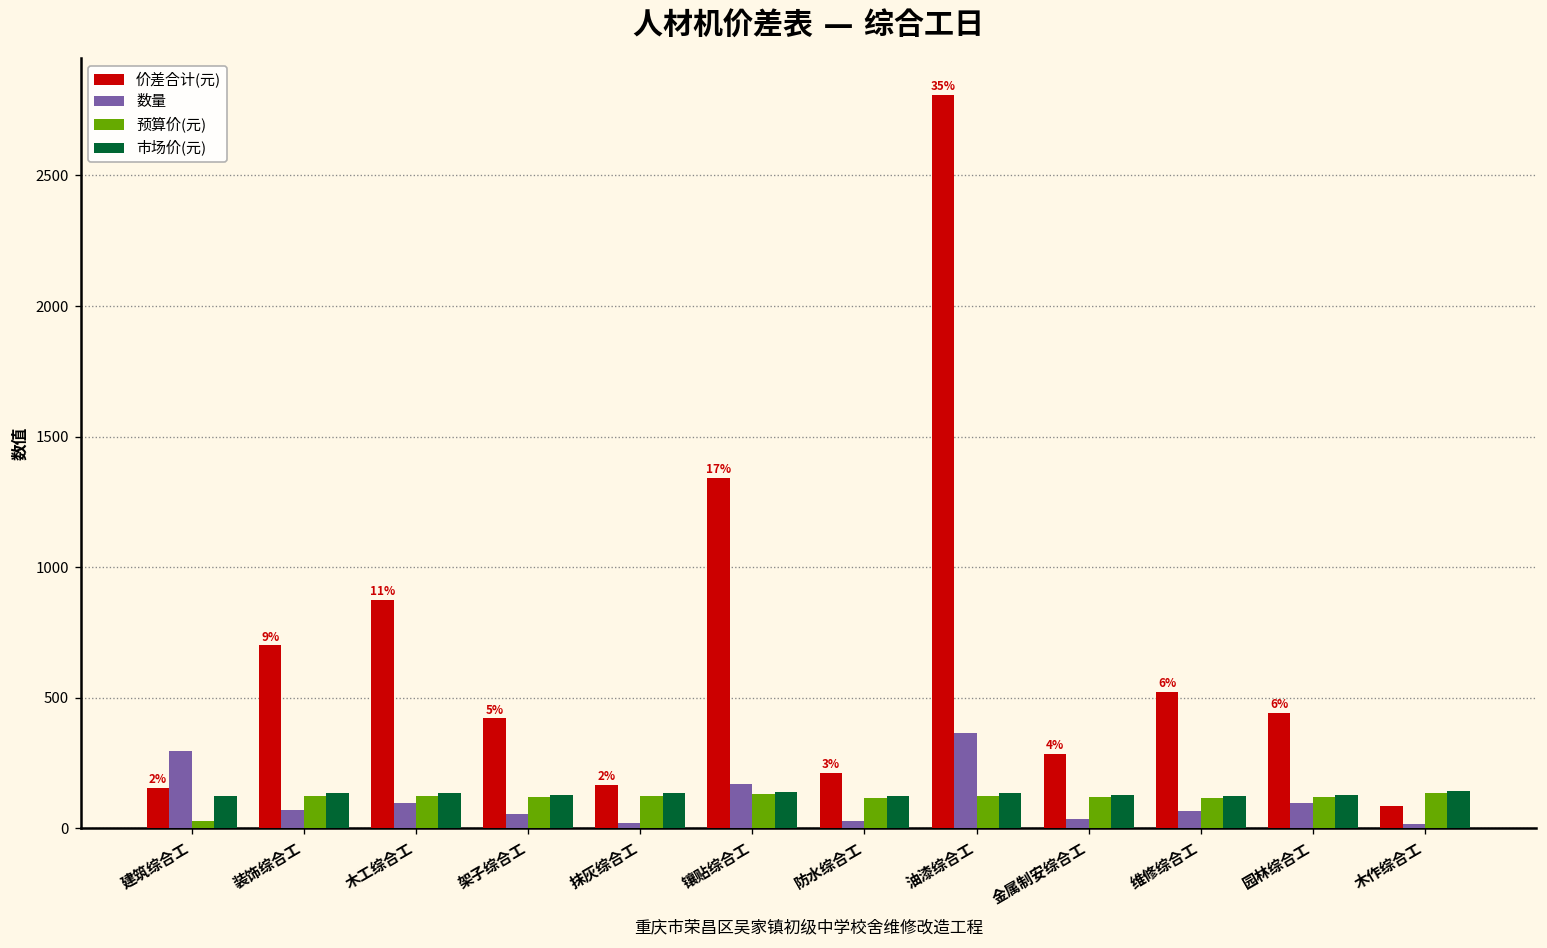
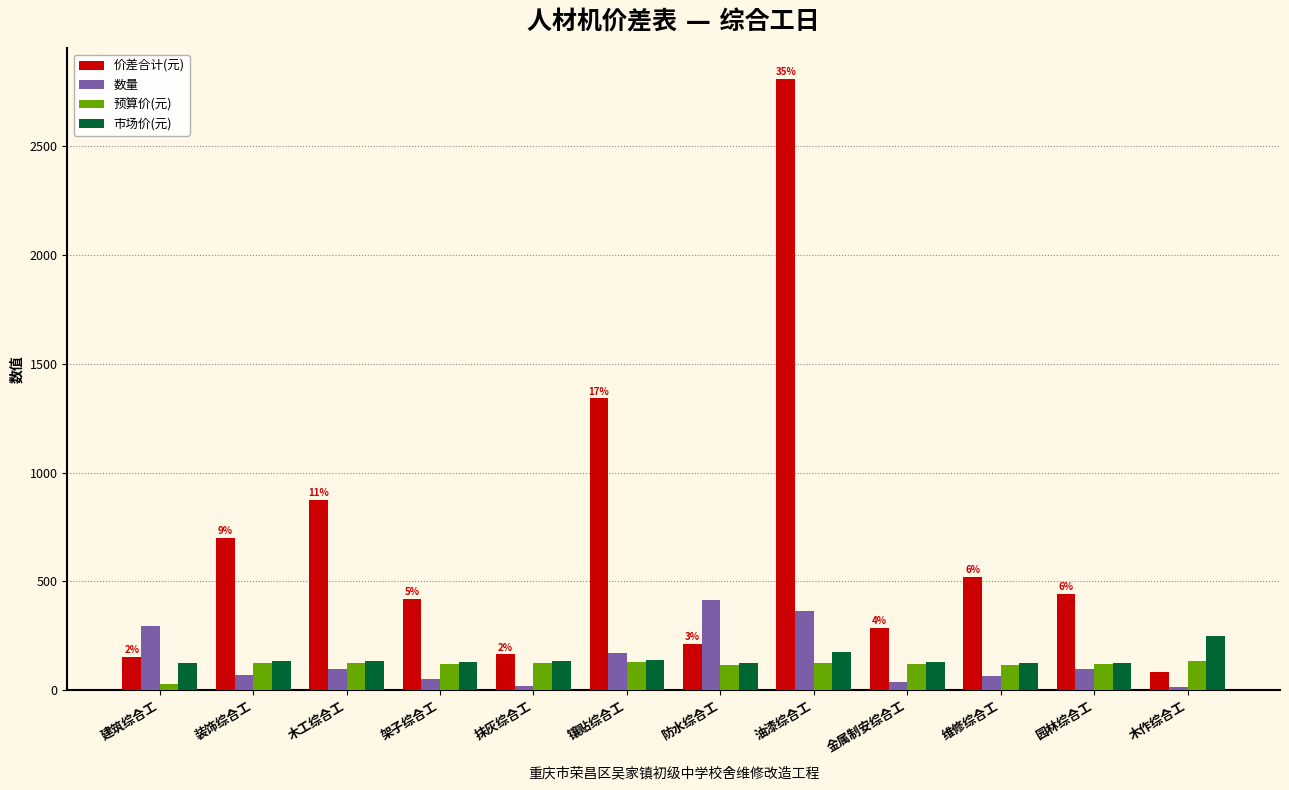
  {
    "价差合计(元)": {
      "木作综合工": 90
    },
    "数量": {
      "建筑综合工": 300,
      "装饰综合工": 70,
      "木工综合工": 100,
      "架子综合工": 50,
      "抹灰综合工": 20,
      "镶贴综合工": 170,
-     "防水综合工": 30,
+     "防水综合工": 410,
      "油漆综合工": 360,
      "金属制安综合工": 40,
      "维修综合工": 70,
      "园林综合工": 100,
      "木作综合工": 10
    },
    "预算价(元)": {
      "建筑综合工": 30,
      "装饰综合工": 130,
      "木工综合工": 130,
      "架子综合工": 120,
      "抹灰综合工": 130,
      "镶贴综合工": 130,
      "防水综合工": 120,
      "油漆综合工": 130,
      "金属制安综合工": 120,
      "维修综合工": 120,
      "园林综合工": 120,
      "木作综合工": 140
    },
    "市场价(元)": {
      "建筑综合工": 120,
      "装饰综合工": 140,
      "木工综合工": 130,
      "架子综合工": 130,
      "抹灰综合工": 130,
      "镶贴综合工": 140,
      "防水综合工": 120,
-     "油漆综合工": 130,
+     "油漆综合工": 180,
      "金属制安综合工": 130,
      "维修综合工": 120,
      "园林综合工": 130,
-     "木作综合工": 140
+     "木作综合工": 250
    }
  }
